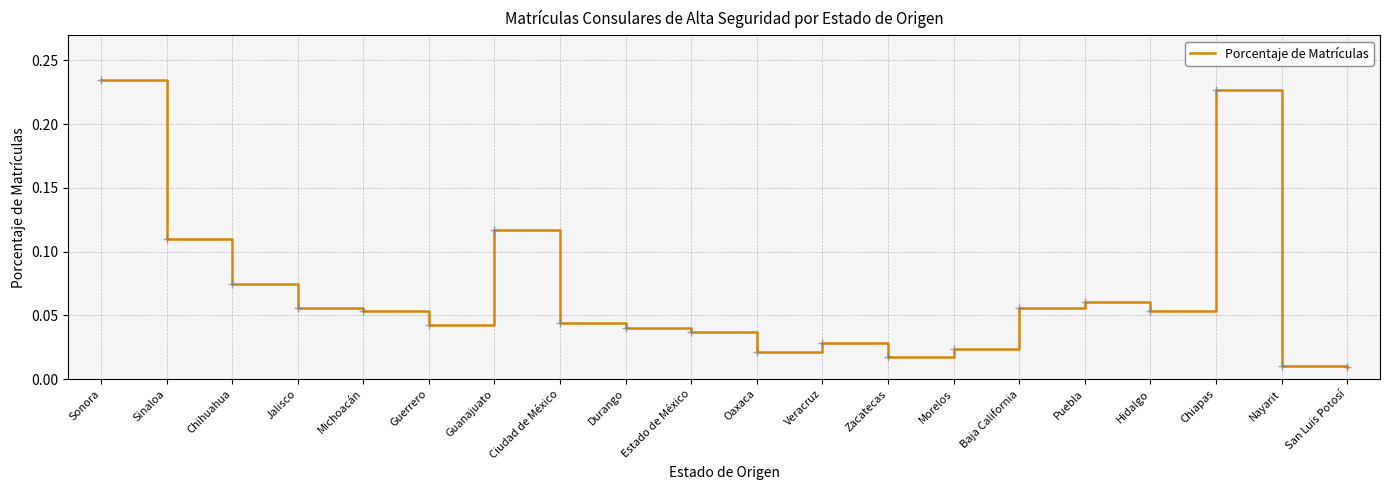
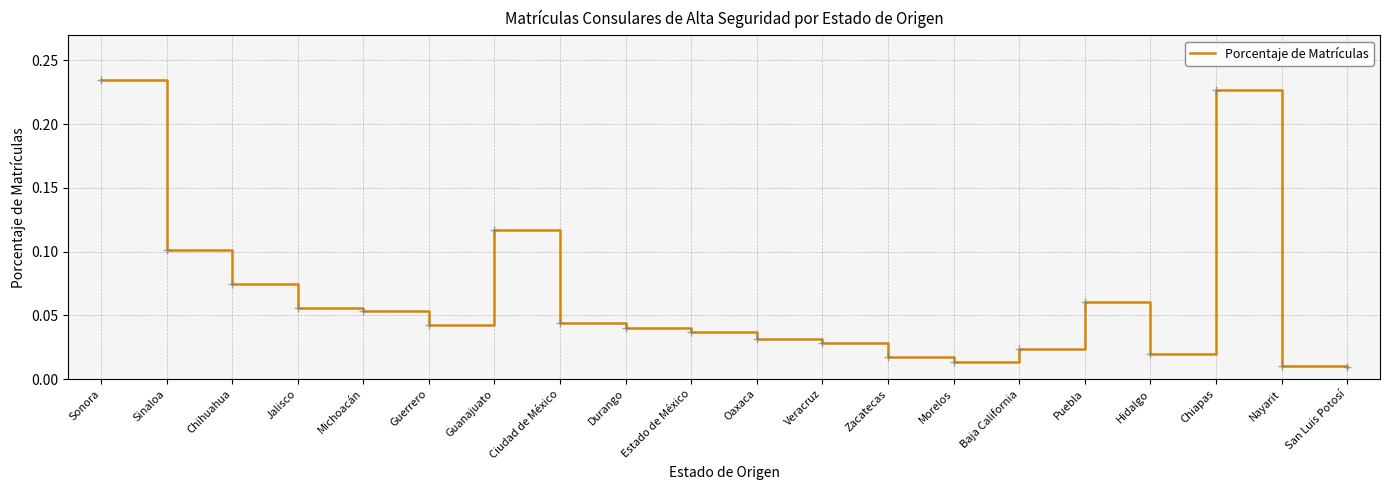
  {
    "Sonora": 0.234,
-   "Sinaloa": 0.110,
+   "Sinaloa": 0.102,
    "Chihuahua": 0.074,
    "Jalisco": 0.055,
    "Michoacán": 0.053,
    "Guerrero": 0.043,
    "Guanajuato": 0.117,
    "Ciudad de México": 0.044,
    "Durango": 0.040,
    "Estado de México": 0.037,
-   "Oaxaca": 0.021,
+   "Oaxaca": 0.032,
    "Veracruz": 0.028,
    "Zacatecas": 0.017,
-   "Morelos": 0.024,
-   "Baja California": 0.056,
+   "Morelos": 0.014,
+   "Baja California": 0.024,
    "Puebla": 0.060,
-   "Hidalgo": 0.053,
+   "Hidalgo": 0.020,
    "Chiapas": 0.226,
    "Nayarit": 0.010,
    "San Luis Potosí": 0.009
  }
